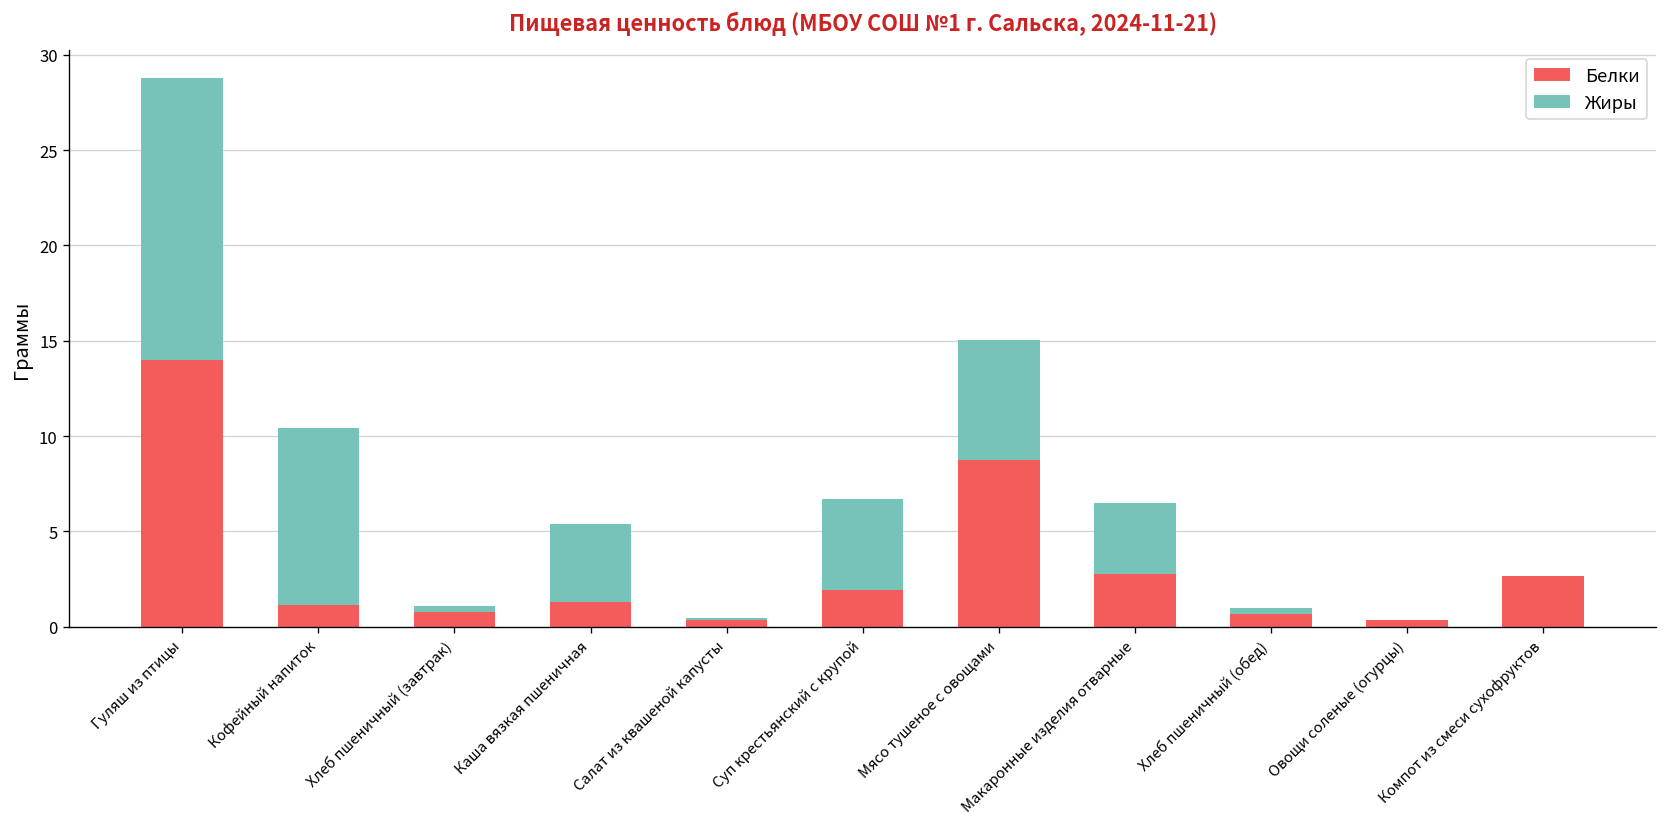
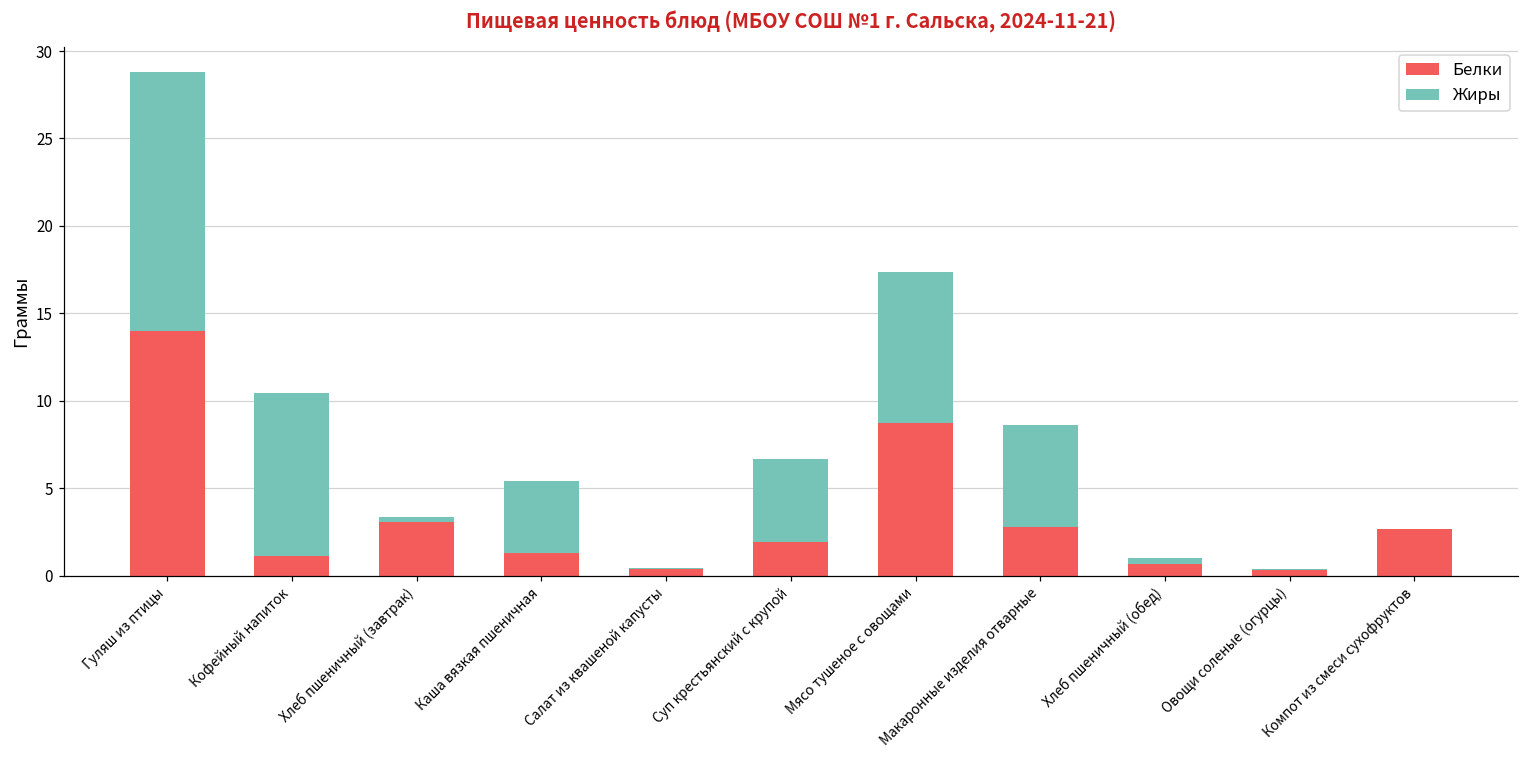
  {
    "Белки": {
      "Гуляш из птицы": 14.0,
      "Кофейный напиток": 1.1,
-     "Хлеб пшеничный (завтрак)": 0.8,
+     "Хлеб пшеничный (завтрак)": 3.0,
      "Каша вязкая пшеничная": 1.3,
      "Салат из квашеной капусты": 0.4,
      "Суп крестьянский с крупой": 1.9,
      "Мясо тушеное с овощами": 8.7,
      "Макаронные изделия отварные": 2.8,
      "Хлеб пшеничный (обед)": 0.7,
      "Овощи соленые (огурцы)": 0.3,
      "Компот из смеси сухофруктов": 2.7
    },
    "Жиры": {
      "Гуляш из птицы": 14.8,
      "Кофейный напиток": 9.3,
      "Хлеб пшеничный (завтрак)": 0.3,
      "Каша вязкая пшеничная": 4.1,
      "Суп крестьянский с крупой": 4.8,
-     "Мясо тушеное с овощами": 6.3,
-     "Макаронные изделия отварные": 3.7,
+     "Мясо тушеное с овощами": 8.7,
+     "Макаронные изделия отварные": 5.8,
      "Хлеб пшеничный (обед)": 0.4,
      "Компот из смеси сухофруктов": 0.0
    }
  }
